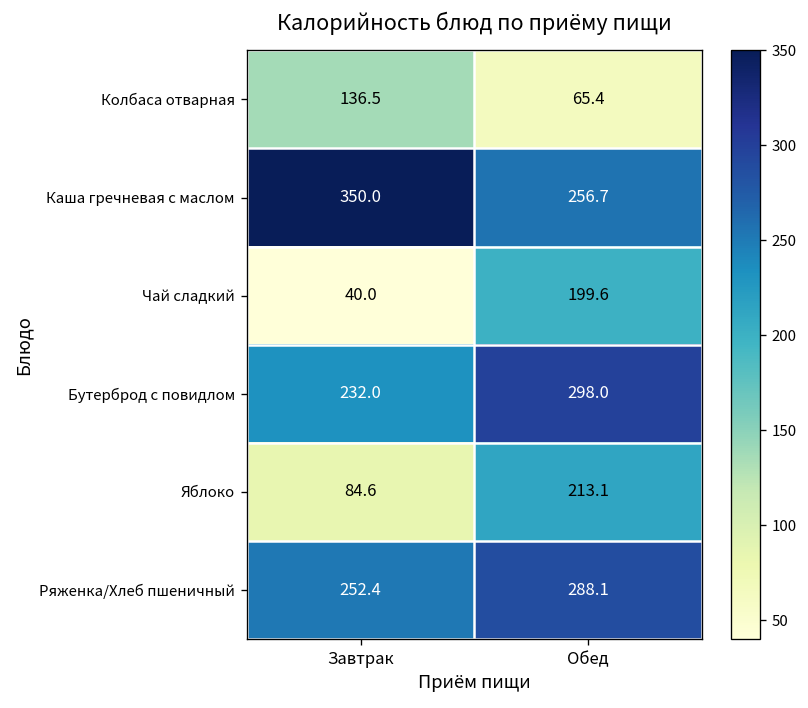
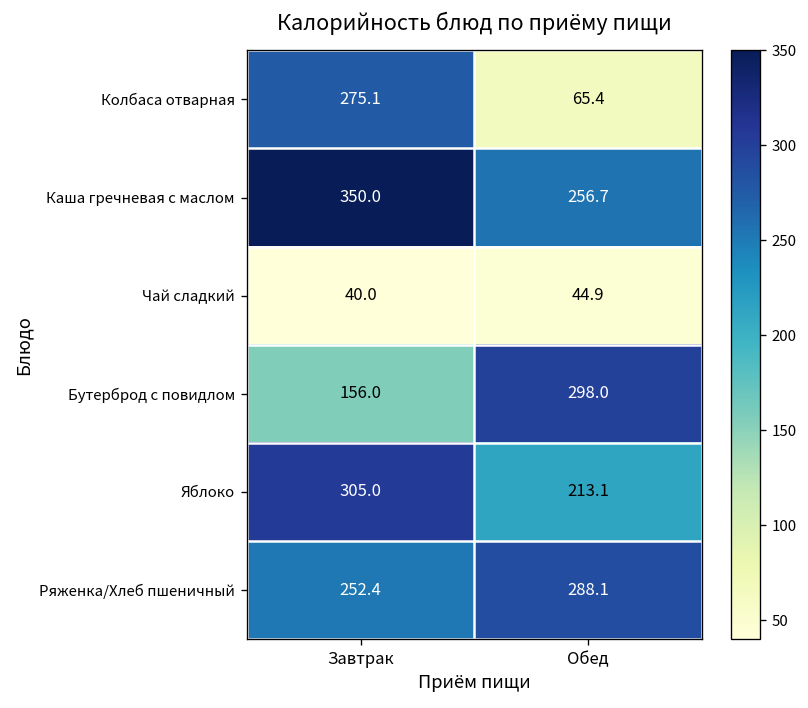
  {
    "Колбаса отварная": {
-     "Завтрак": 136.5,
+     "Завтрак": 275.1,
      "Обед": 65.4
    },
    "Каша гречневая с маслом": {
      "Завтрак": 350.0,
      "Обед": 256.7
    },
    "Чай сладкий": {
      "Завтрак": 40.0,
-     "Обед": 199.6
+     "Обед": 44.9
    },
    "Бутерброд с повидлом": {
-     "Завтрак": 232.0,
+     "Завтрак": 156.0,
      "Обед": 298.0
    },
    "Яблоко": {
-     "Завтрак": 84.6,
+     "Завтрак": 305.0,
      "Обед": 213.1
    },
    "Ряженка/Хлеб пшеничный": {
      "Завтрак": 252.4,
      "Обед": 288.1
    }
  }
